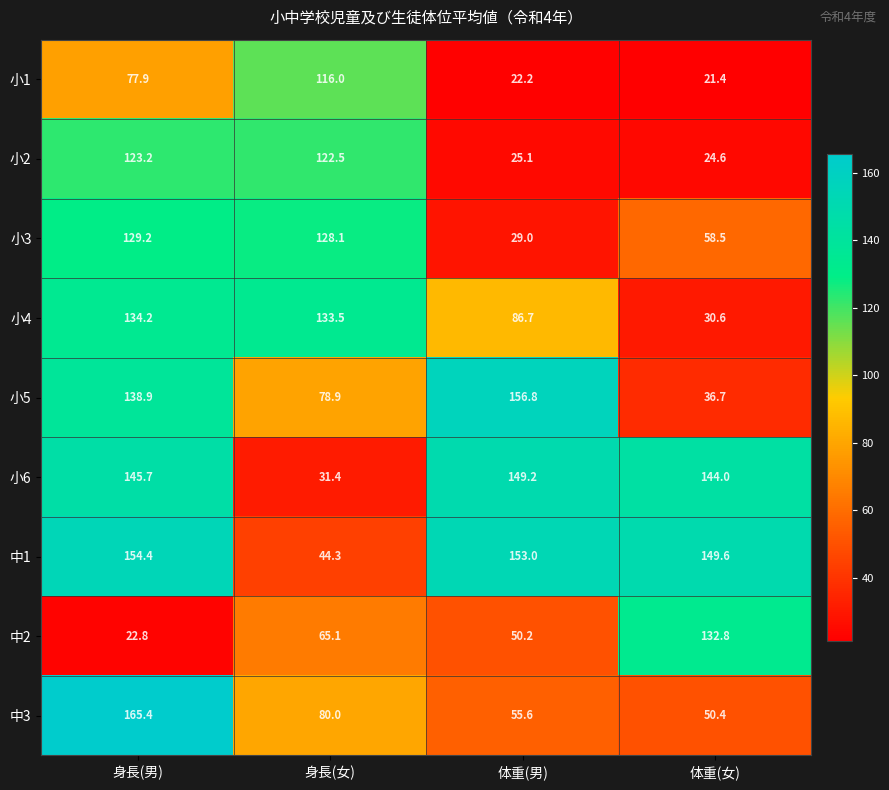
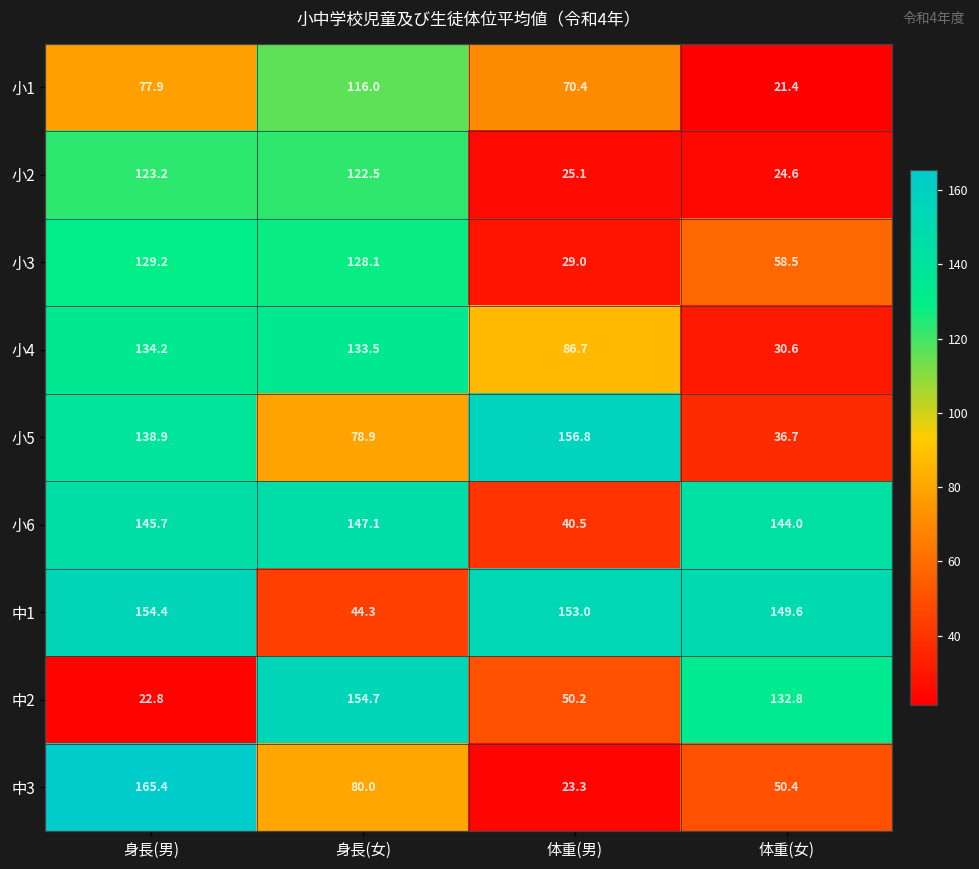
  {
    "小1": {
      "身長(男)": 77.9,
      "身長(女)": 116.0,
-     "体重(男)": 22.2,
+     "体重(男)": 70.4,
      "体重(女)": 21.4
    },
    "小2": {
      "身長(男)": 123.2,
      "身長(女)": 122.5,
      "体重(男)": 25.1,
      "体重(女)": 24.6
    },
    "小3": {
      "身長(男)": 129.2,
      "身長(女)": 128.1,
      "体重(男)": 29.0,
      "体重(女)": 58.5
    },
    "小4": {
      "身長(男)": 134.2,
      "身長(女)": 133.5,
      "体重(男)": 86.7,
      "体重(女)": 30.6
    },
    "小5": {
      "身長(男)": 138.9,
      "身長(女)": 78.9,
      "体重(男)": 156.8,
      "体重(女)": 36.7
    },
    "小6": {
      "身長(男)": 145.7,
-     "身長(女)": 31.4,
-     "体重(男)": 149.2,
+     "身長(女)": 147.1,
+     "体重(男)": 40.5,
      "体重(女)": 144.0
    },
    "中1": {
      "身長(男)": 154.4,
      "身長(女)": 44.3,
      "体重(男)": 153.0,
      "体重(女)": 149.6
    },
    "中2": {
      "身長(男)": 22.8,
-     "身長(女)": 65.1,
+     "身長(女)": 154.7,
      "体重(男)": 50.2,
      "体重(女)": 132.8
    },
    "中3": {
      "身長(男)": 165.4,
      "身長(女)": 80.0,
-     "体重(男)": 55.6,
+     "体重(男)": 23.3,
      "体重(女)": 50.4
    }
  }
